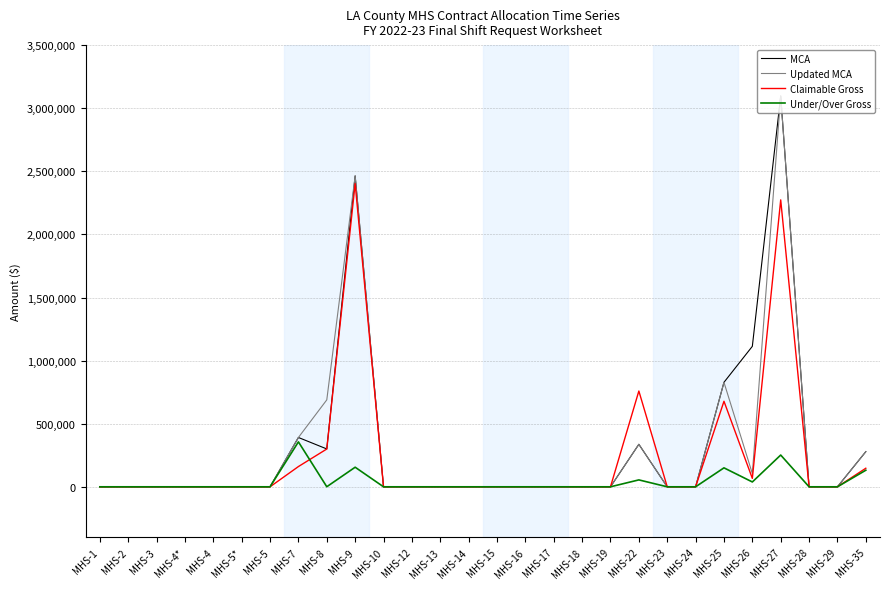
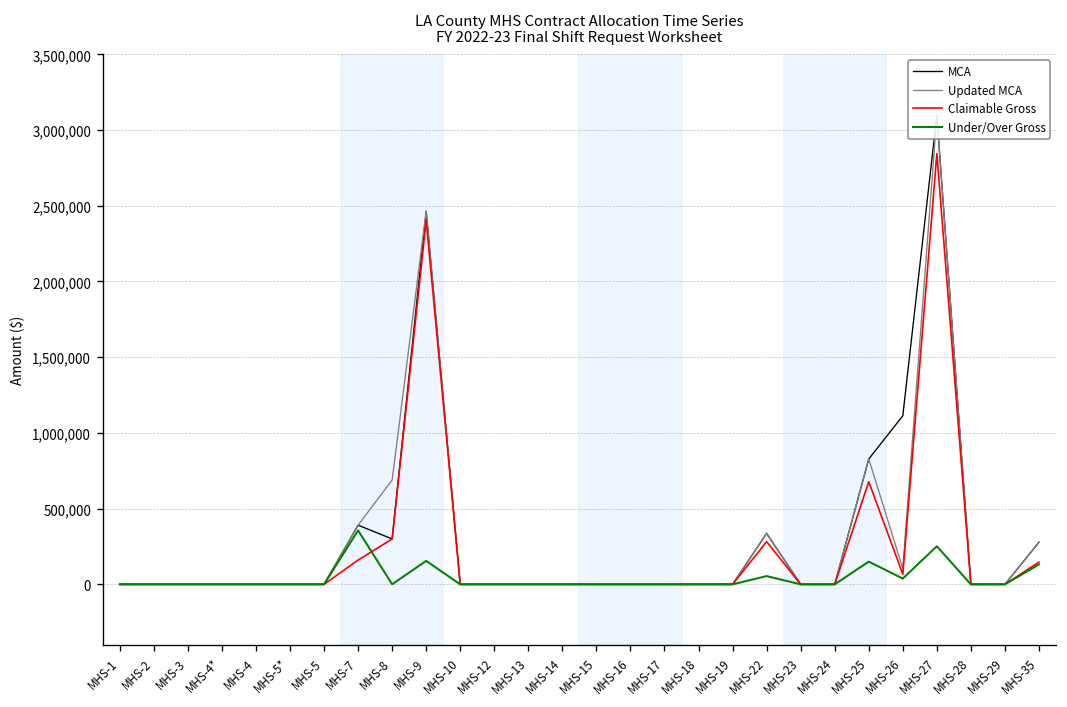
  {
    "MCA": {
      "MHS-26": "1,110,000"
    },
    "Updated MCA": {
      "MHS-8": "690,000",
      "MHS-26": "110,000"
    },
    "Claimable Gross": {
      "MHS-7": "160,000",
      "MHS-9": "2,400,000",
-     "MHS-22": "760,000",
+     "MHS-22": "280,000",
      "MHS-25": "680,000",
      "MHS-26": "70,000",
-     "MHS-27": "2,270,000"
+     "MHS-27": "2,840,000"
    },
    "Under/Over Gross": {
      "MHS-7": "360,000",
      "MHS-8": "0",
      "MHS-9": "160,000",
      "MHS-22": "50,000",
      "MHS-25": "150,000",
      "MHS-26": "40,000",
      "MHS-27": "250,000"
    }
  }
